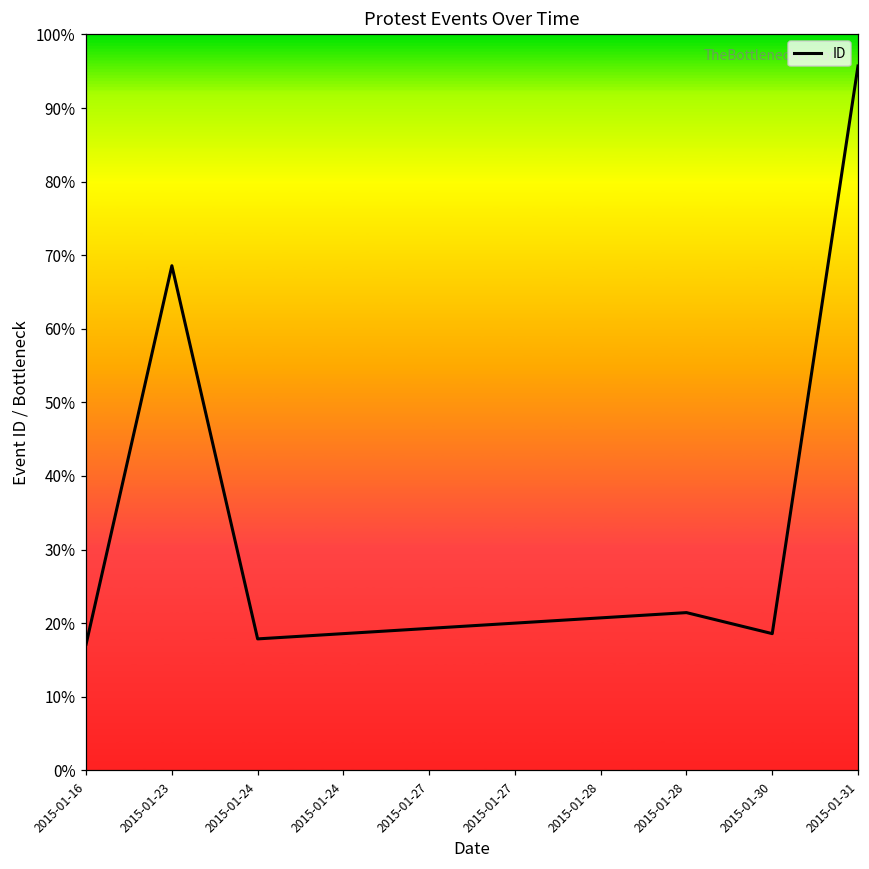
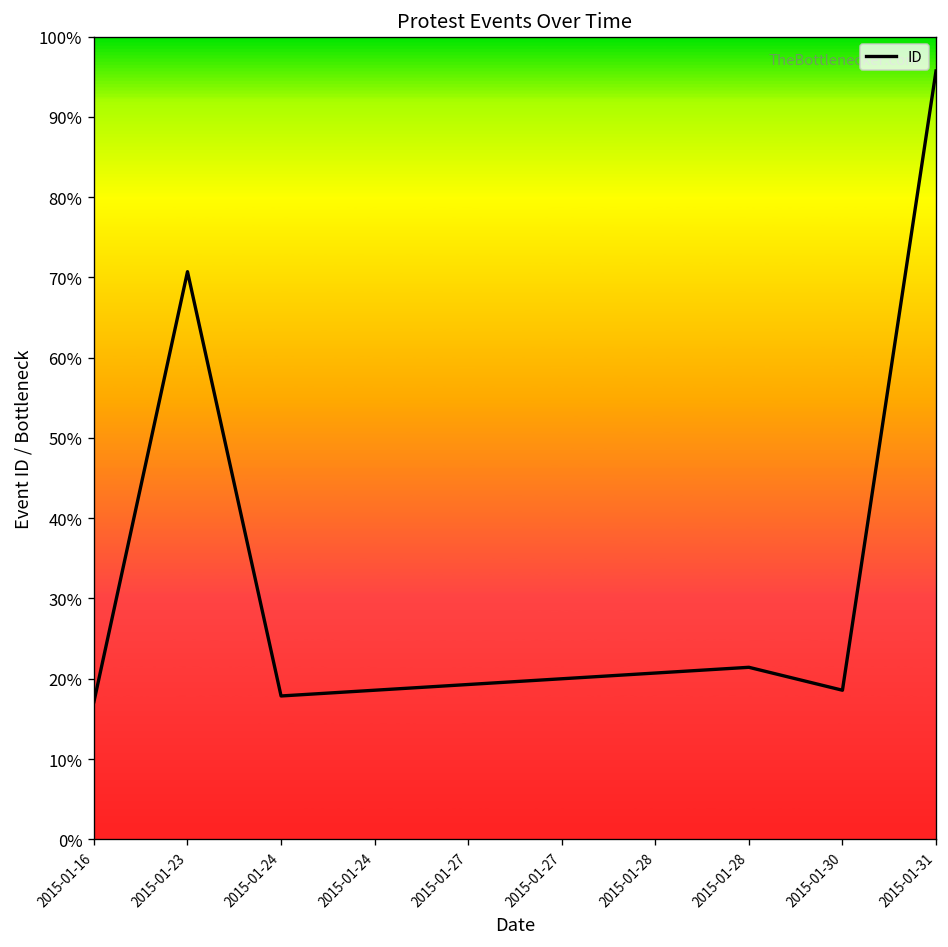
  {
    "2015-01-16": "17%",
-   "2015-01-23": "69%",
+   "2015-01-23": "71%",
    "2015-01-30": "19%",
    "2015-01-31": "96%"
  }
